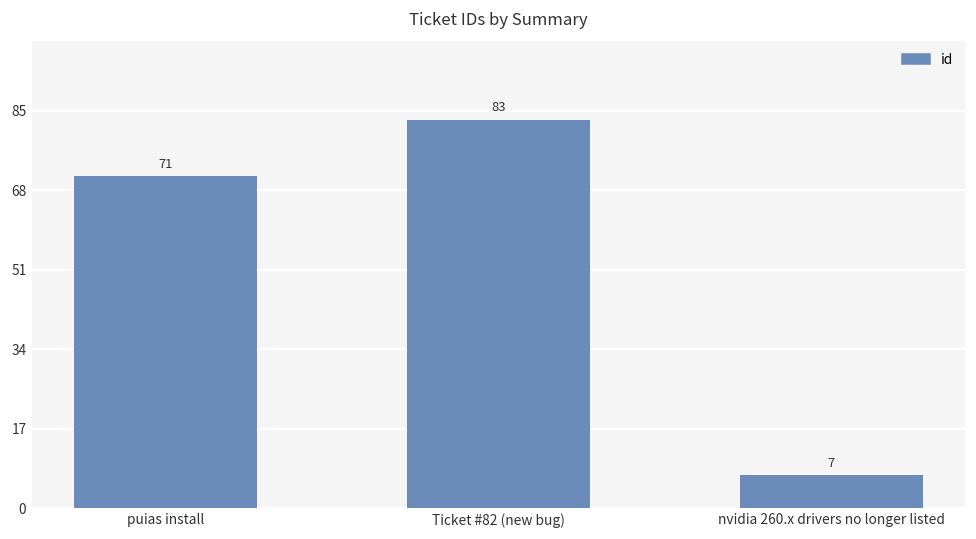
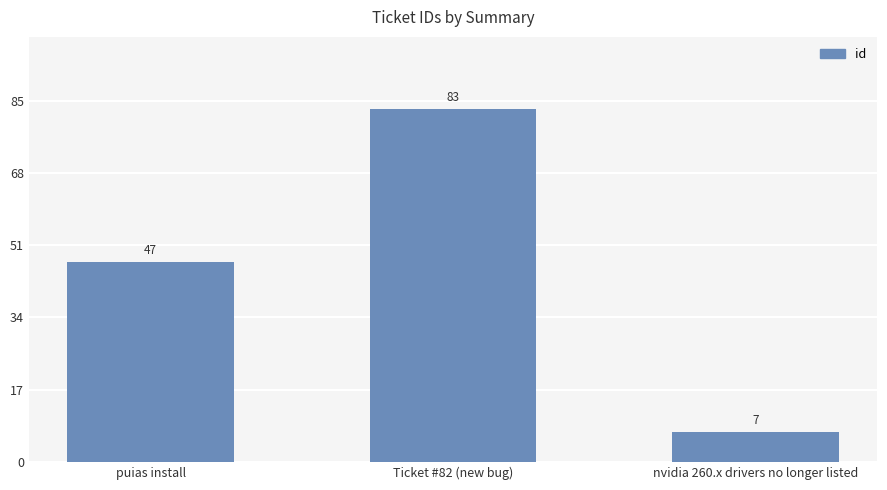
  {
-   "puias install": 71,
+   "puias install": 47,
    "Ticket #82 (new bug)": 83,
    "nvidia 260.x drivers no longer listed": 7
  }
